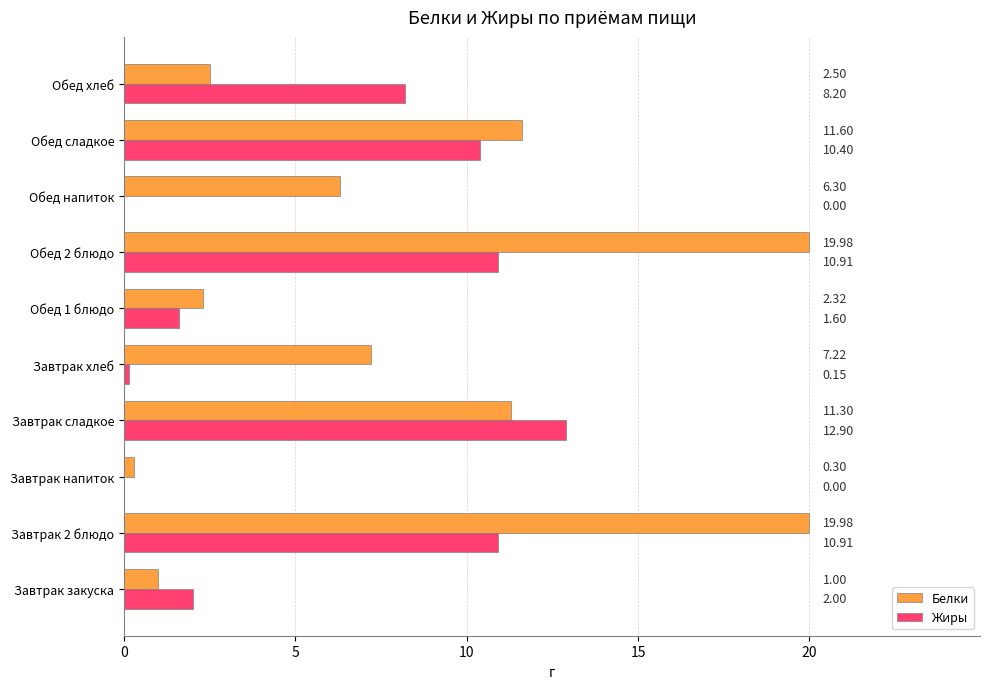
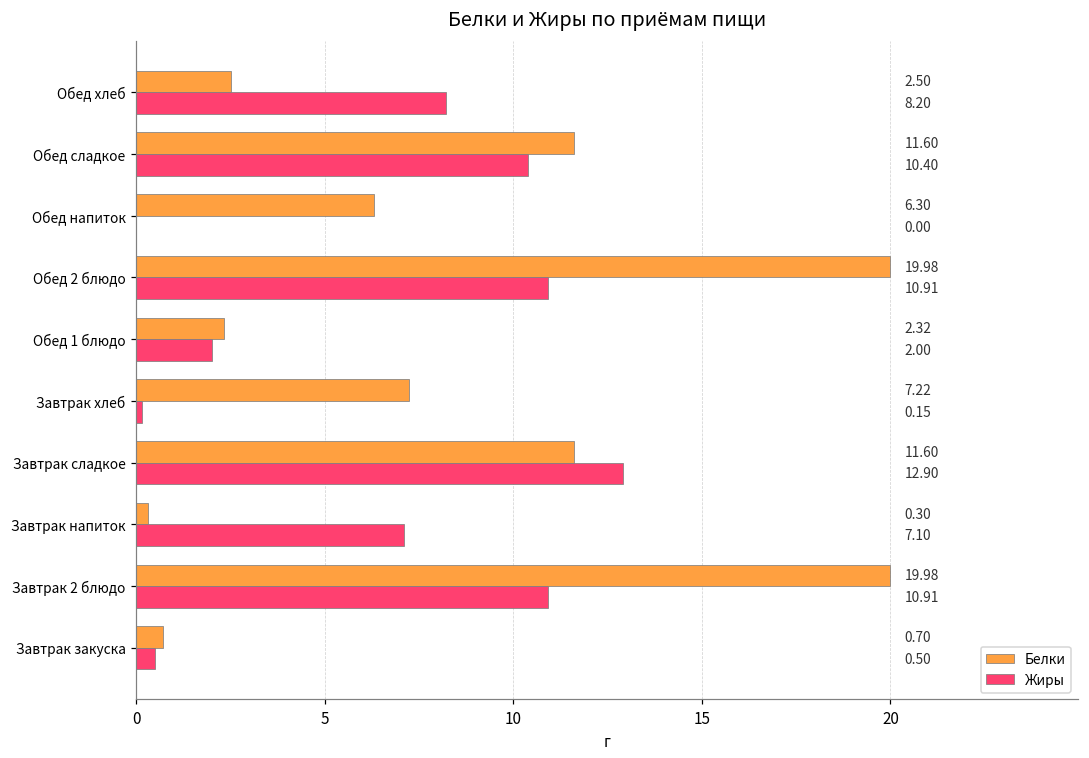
  {
    "Белки": {
      "Обед 2 блюдо": 19.98,
-     "Завтрак сладкое": 11.30,
+     "Завтрак сладкое": 11.60,
      "Завтрак 2 блюдо": 19.98,
-     "Завтрак закуска": 1.00
+     "Завтрак закуска": 0.70
    },
    "Жиры": {
-     "Обед 1 блюдо": 1.60,
-     "Завтрак напиток": 0.00,
-     "Завтрак закуска": 2.00
+     "Обед 1 блюдо": 2.00,
+     "Завтрак напиток": 7.10,
+     "Завтрак закуска": 0.50
    }
  }
